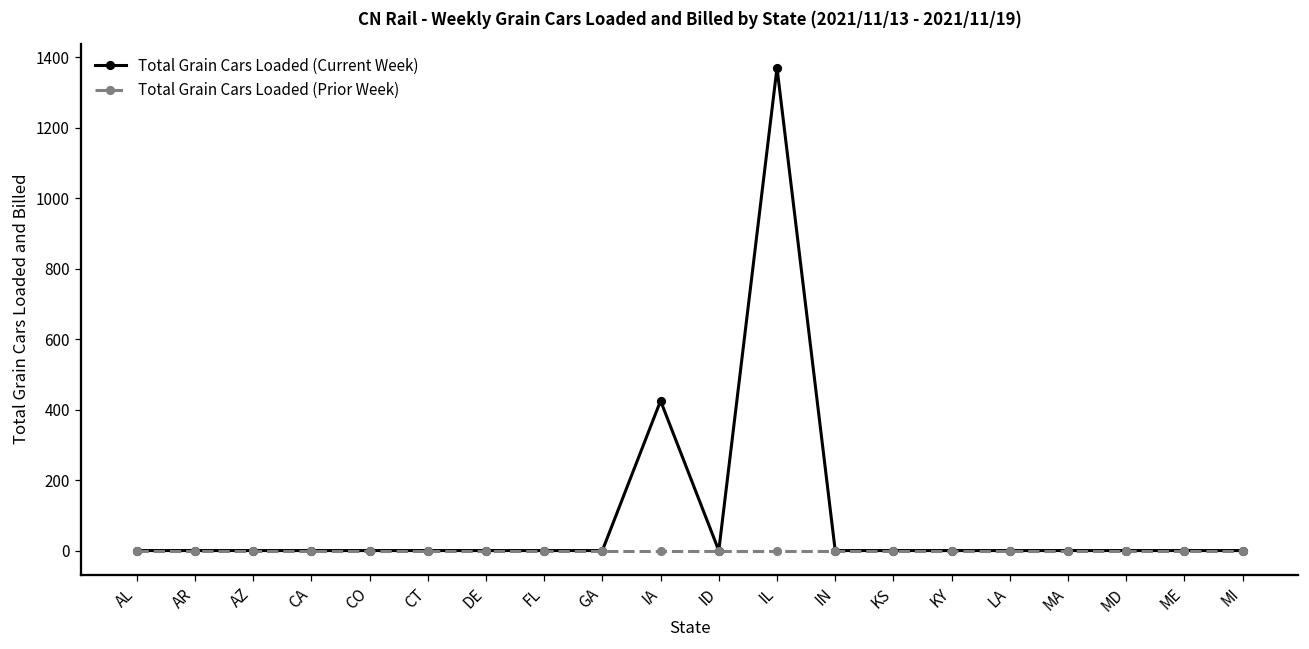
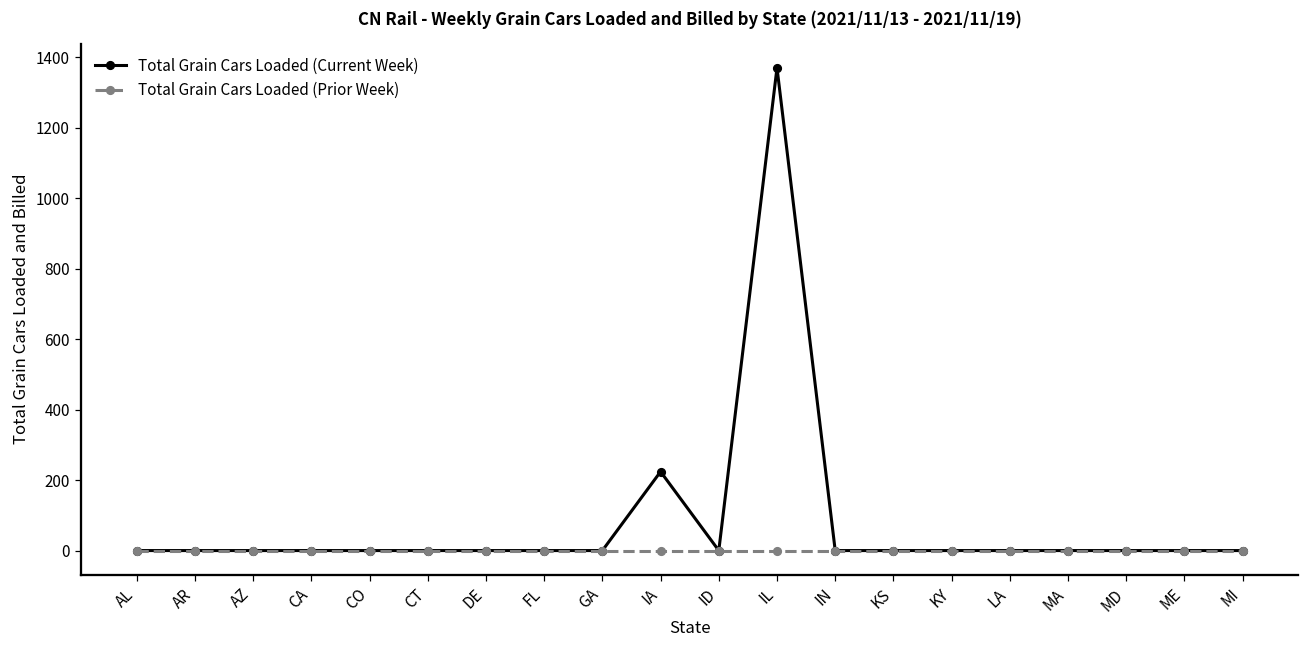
  {
    "Total Grain Cars Loaded (Current Week)": {
-     "IA": 430,
+     "IA": 220,
      "IL": 1370
    },
    "Total Grain Cars Loaded (Prior Week)": {
      "IA": 0,
      "IL": 0
    }
  }
